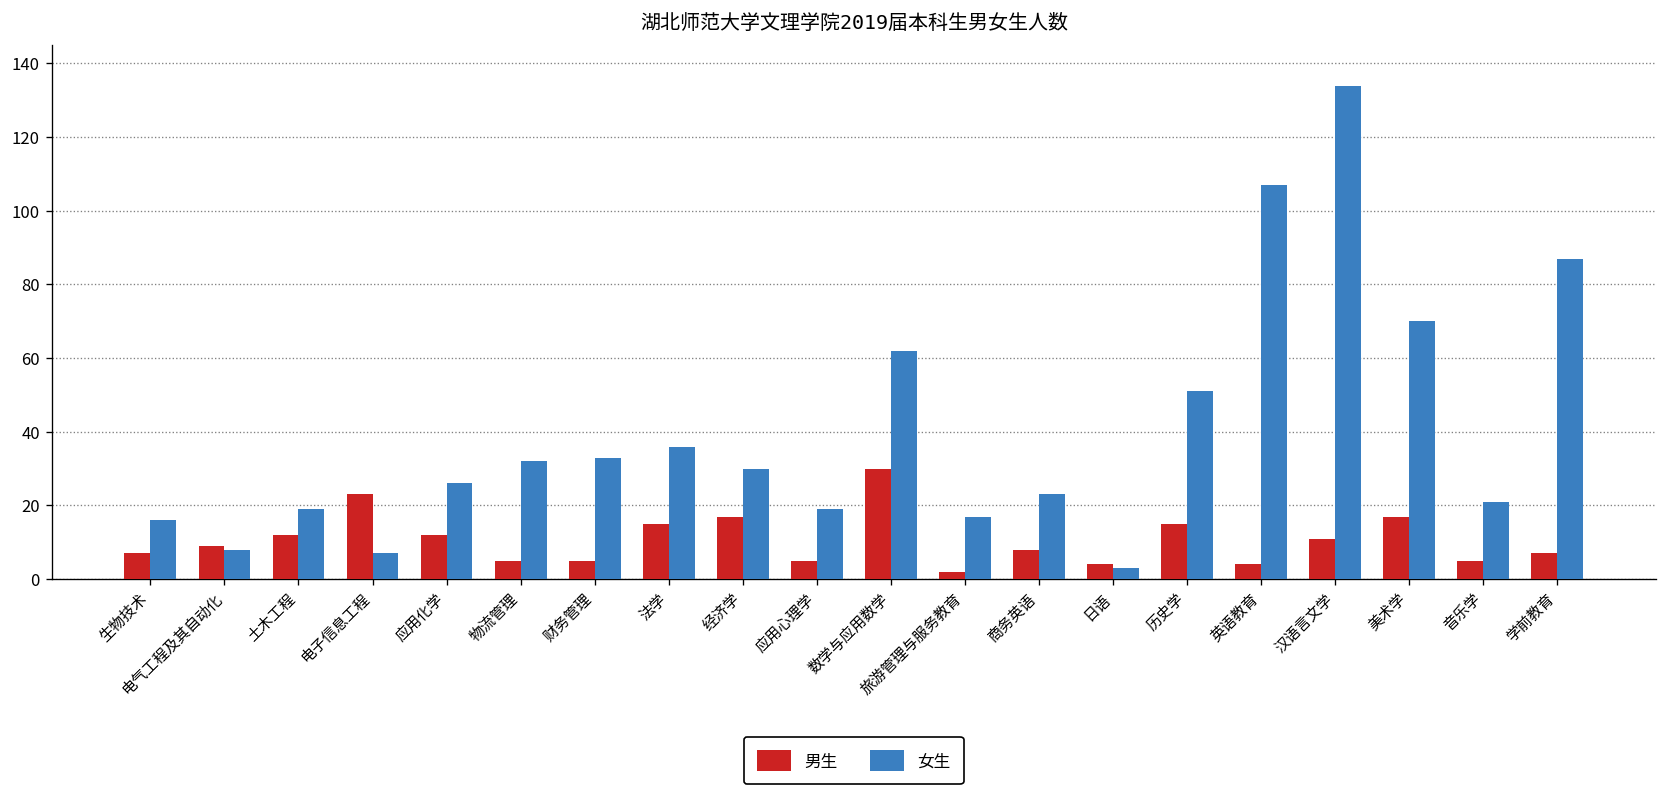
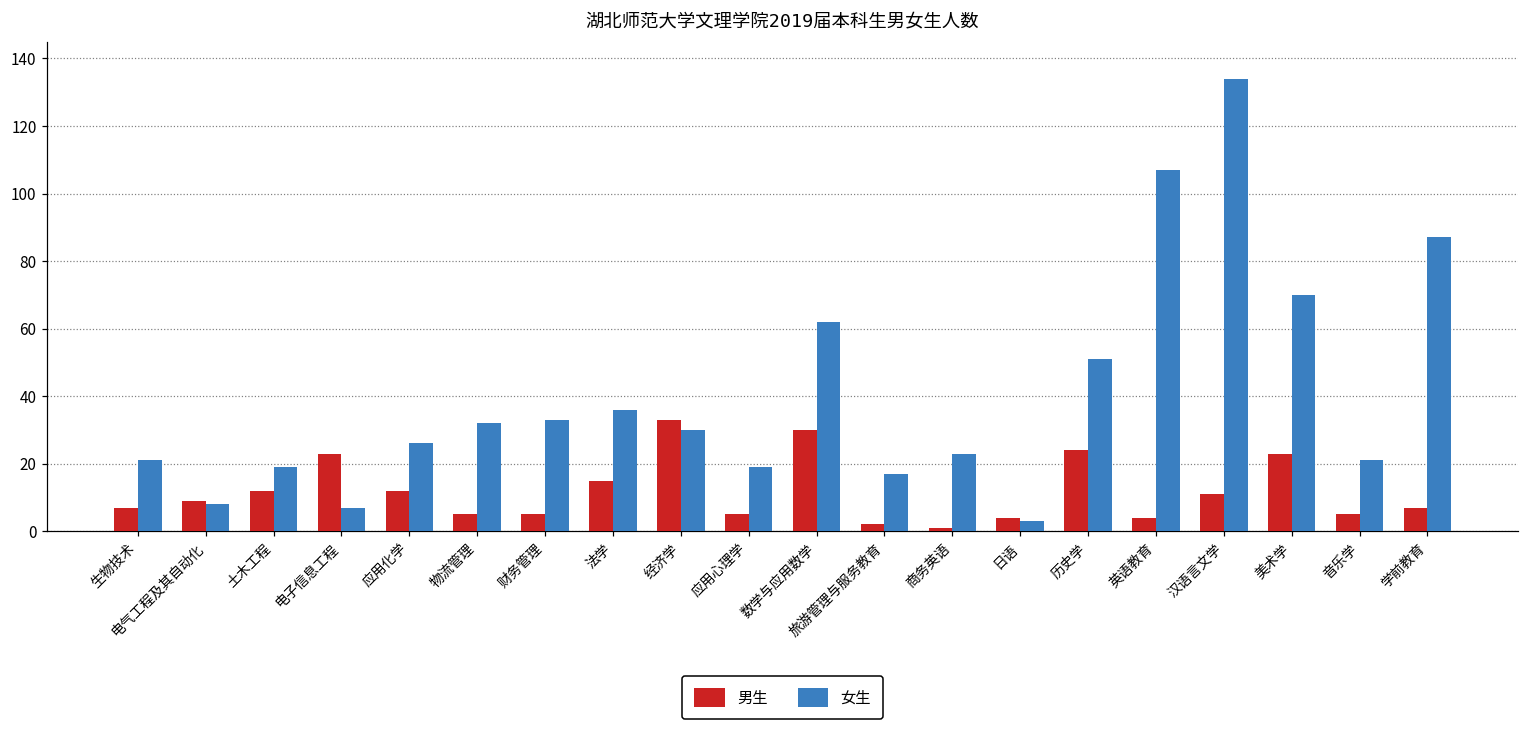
  {
    "男生": {
      "生物技术": 7,
      "电气工程及其自动化": 9,
      "土木工程": 12,
      "电子信息工程": 23,
      "应用化学": 12,
      "物流管理": 5,
      "财务管理": 5,
      "法学": 15,
-     "经济学": 17,
+     "经济学": 33,
      "应用心理学": 5,
      "数学与应用数学": 30,
      "旅游管理与服务教育": 2,
-     "商务英语": 8,
+     "商务英语": 1,
      "日语": 4,
-     "历史学": 15,
+     "历史学": 24,
      "英语教育": 4,
      "汉语言文学": 11,
-     "美术学": 17,
+     "美术学": 23,
      "音乐学": 5,
      "学前教育": 7
    },
    "女生": {
-     "生物技术": 16,
+     "生物技术": 21,
      "电气工程及其自动化": 8,
      "土木工程": 19,
      "电子信息工程": 7,
      "应用化学": 26,
      "物流管理": 32,
      "财务管理": 33,
      "法学": 36,
      "经济学": 30,
      "应用心理学": 19,
      "数学与应用数学": 62,
      "旅游管理与服务教育": 17,
      "商务英语": 23,
      "日语": 3,
      "历史学": 51,
      "英语教育": 107,
      "汉语言文学": 134,
      "美术学": 70,
      "音乐学": 21,
      "学前教育": 87
    }
  }
